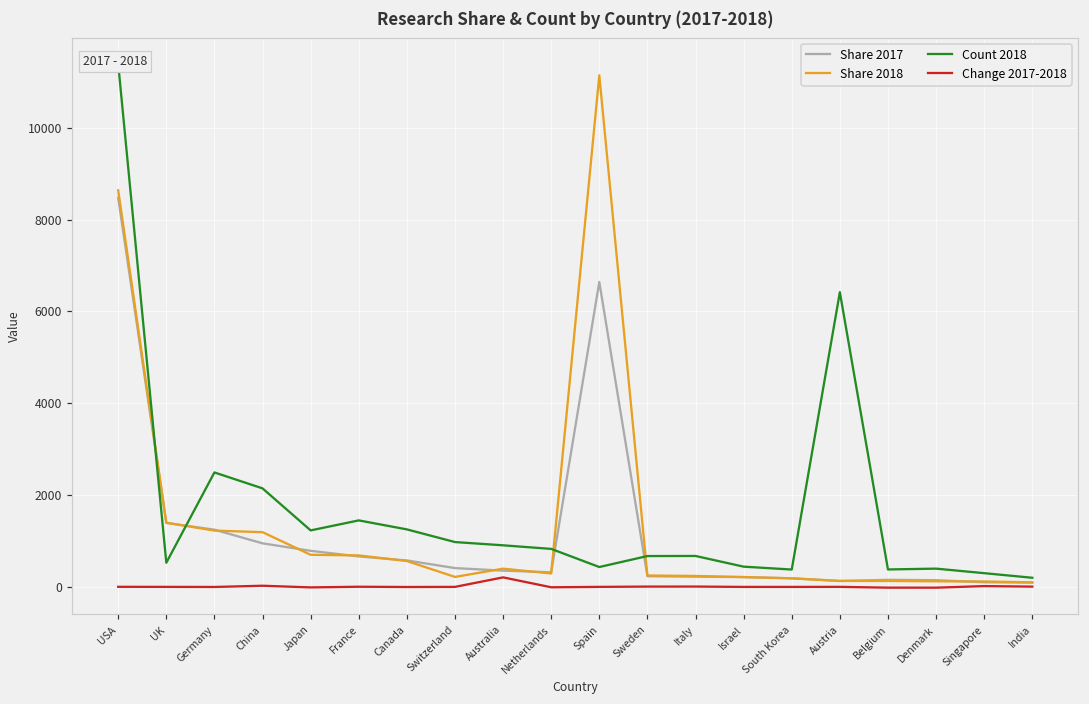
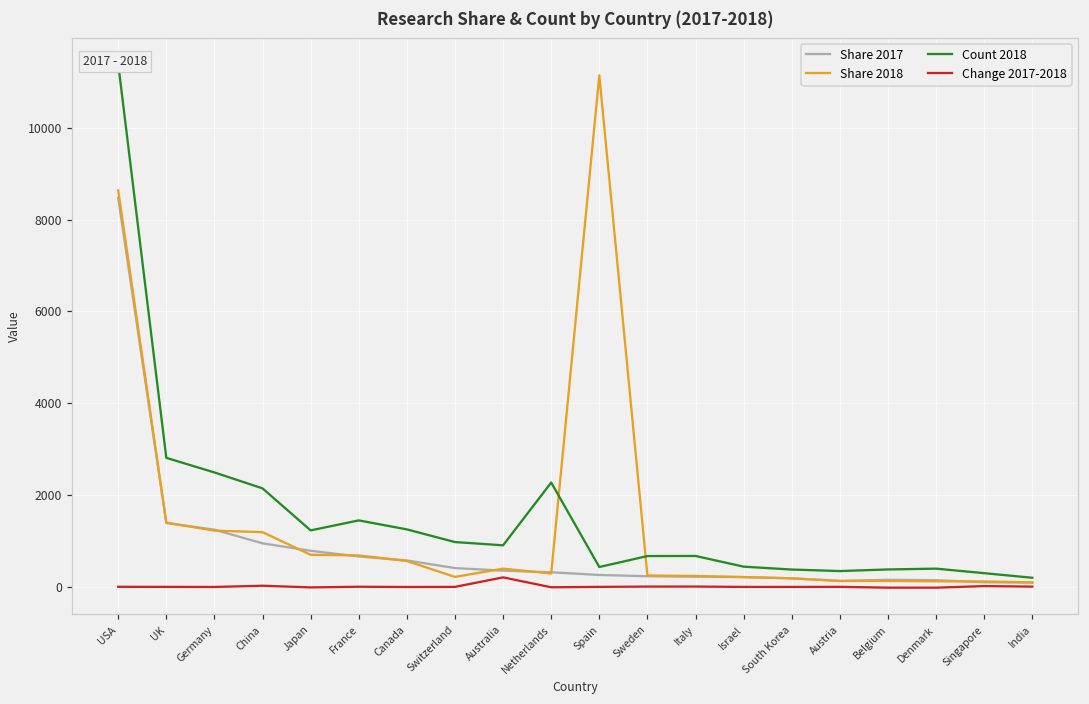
  {
    "Share 2017": {
      "USA": 8500,
      "China": 900,
      "Japan": 800,
      "Switzerland": 400,
-     "Spain": 6600
+     "Spain": 300
    },
    "Share 2018": {
      "USA": 8600,
      "China": 1200,
      "Japan": 700,
      "Switzerland": 200,
      "Spain": 11100
    },
    "Count 2018": {
-     "UK": 500,
+     "UK": 2800,
      "Germany": 2500,
      "China": 2100,
      "Japan": 1200,
      "France": 1400,
      "Canada": 1300,
      "Switzerland": 1000,
      "Australia": 900,
-     "Netherlands": 800,
+     "Netherlands": 2300,
      "Spain": 400,
      "Sweden": 700,
      "Italy": 700,
      "Israel": 400,
      "South Korea": 400,
-     "Austria": 6400,
+     "Austria": 300,
      "Belgium": 400,
      "Denmark": 400,
      "Singapore": 300,
      "India": 200
    },
    "Change 2017-2018": {
      "USA": 0,
      "UK": 0,
      "Germany": 0,
      "China": 0,
      "Japan": 0,
      "France": 0,
      "Canada": 0,
      "Switzerland": 0,
      "Australia": 200,
      "Netherlands": 0,
      "Spain": 0,
      "Sweden": 0,
      "Italy": 0,
      "Israel": 0,
      "South Korea": 0,
      "Austria": 0,
      "Belgium": 0,
      "Denmark": 0,
      "Singapore": 0,
      "India": 0
    }
  }
